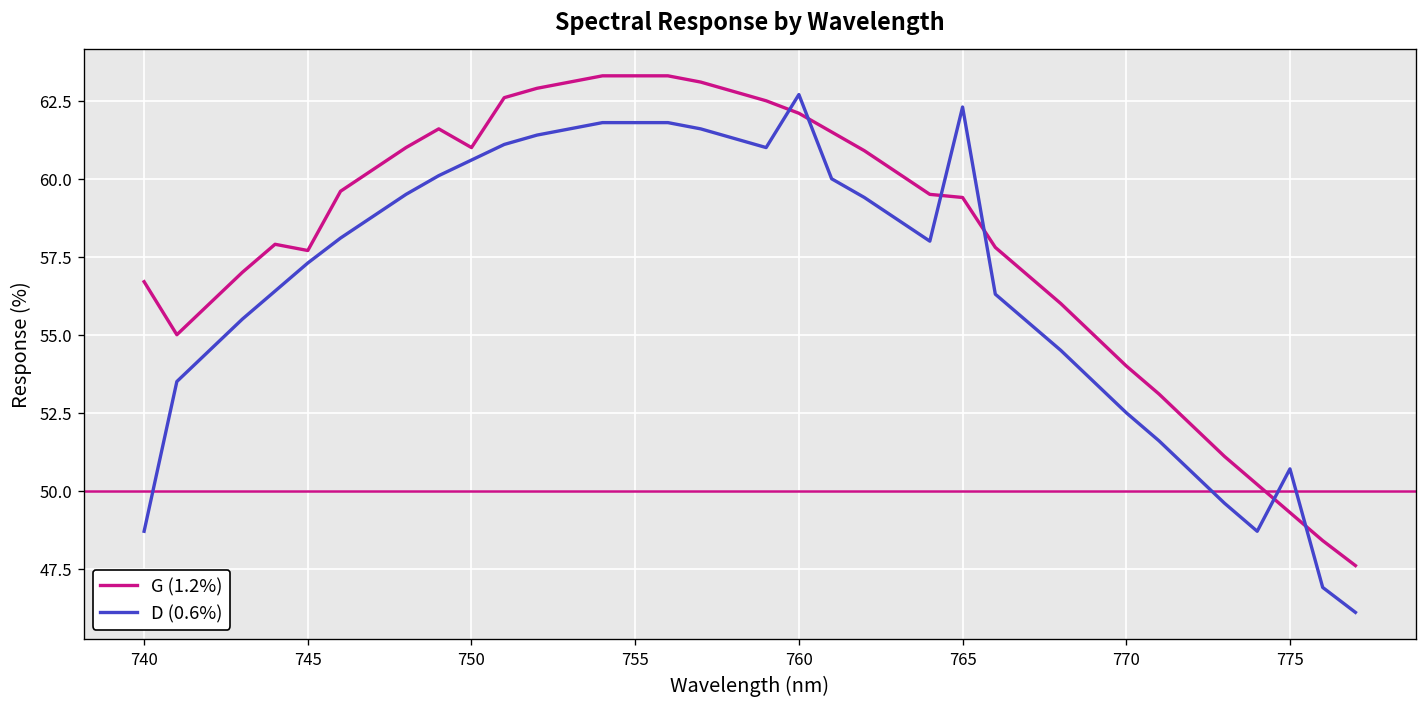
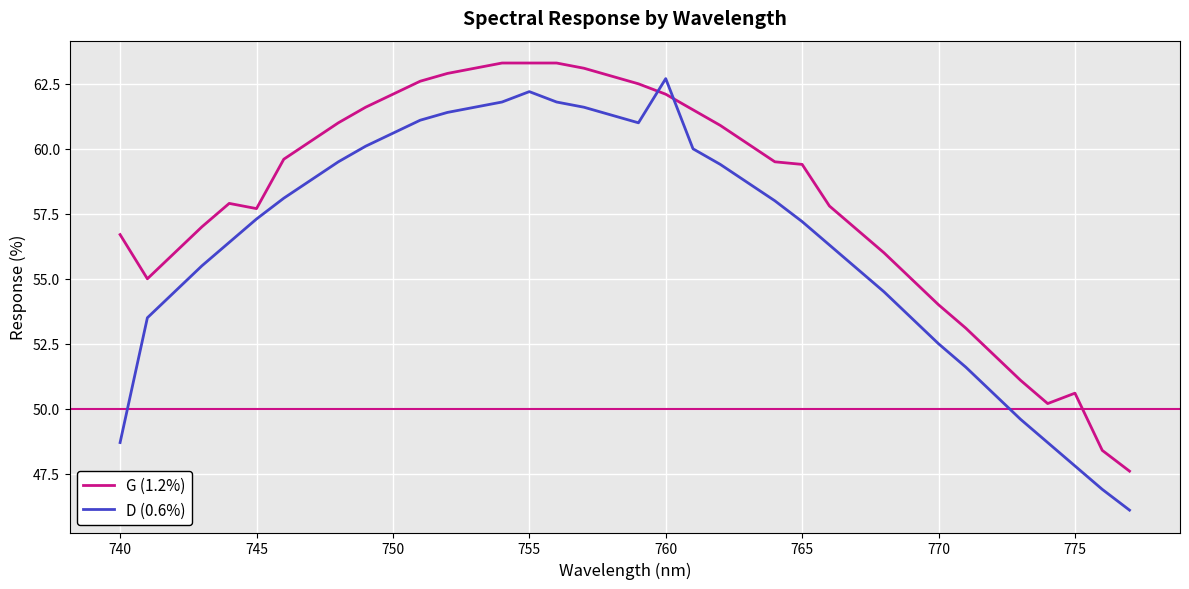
  {
    "G (1.2%)": {
      "740": 56.7,
      "745": 57.7,
-     "750": 61.0,
+     "750": 62.1,
      "755": 63.3,
      "760": 62.1,
      "765": 59.4,
      "770": 54.0,
-     "775": 49.3
+     "775": 50.6
    },
    "D (0.6%)": {
      "740": 48.7,
      "745": 57.3,
      "750": 60.6,
-     "755": 61.8,
+     "755": 62.2,
      "760": 62.7,
-     "765": 62.3,
+     "765": 57.2,
      "770": 52.5,
-     "775": 50.7
+     "775": 47.8
    }
  }
